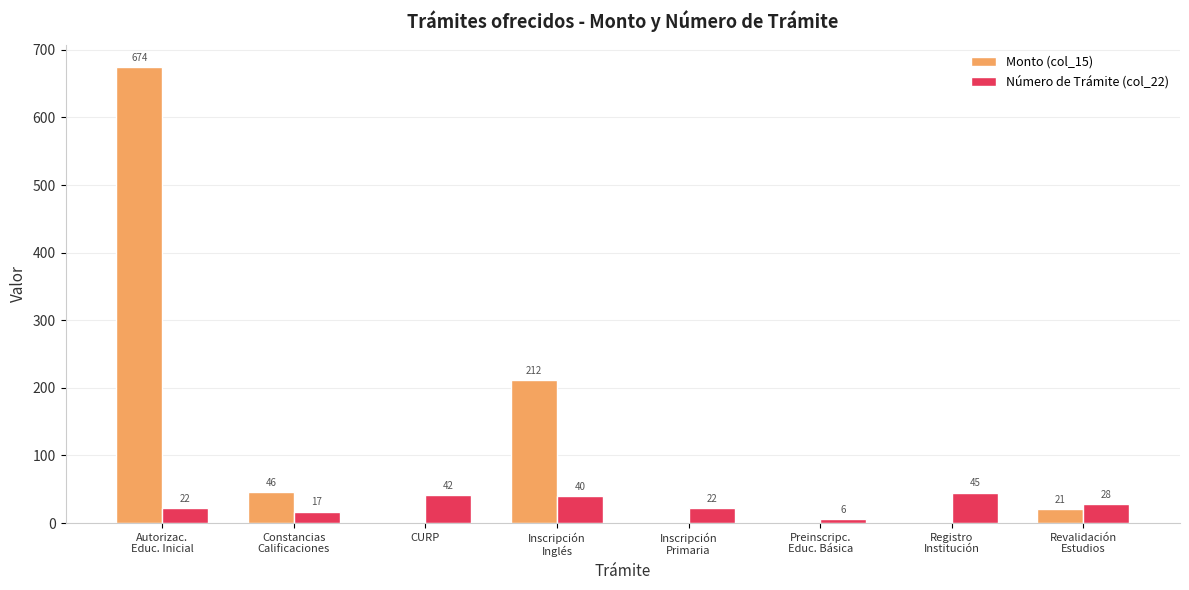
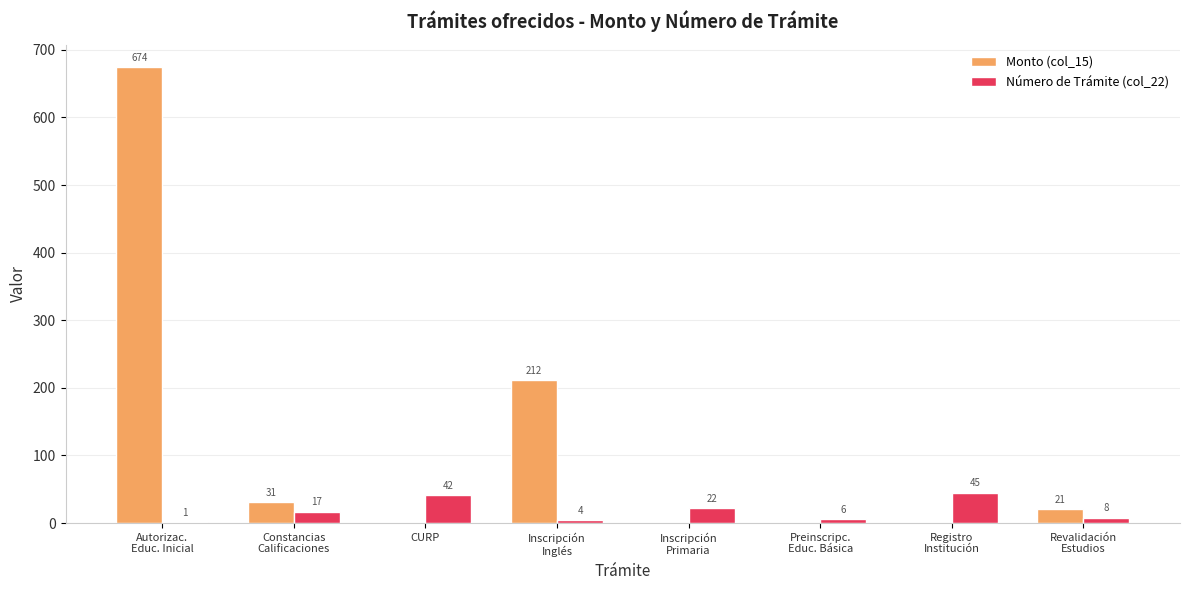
  {
    "Monto (col_15)": {
      "Autorizac. Educ. Inicial": 674,
-     "Constancias Calificaciones": 46,
+     "Constancias Calificaciones": 31,
      "Inscripción Inglés": 212,
      "Revalidación Estudios": 21
    },
    "Número de Trámite (col_22)": {
-     "Autorizac. Educ. Inicial": 22,
+     "Autorizac. Educ. Inicial": 1,
      "Constancias Calificaciones": 17,
      "CURP": 42,
-     "Inscripción Inglés": 40,
+     "Inscripción Inglés": 4,
      "Inscripción Primaria": 22,
      "Preinscripc. Educ. Básica": 6,
      "Registro Institución": 45,
-     "Revalidación Estudios": 28
+     "Revalidación Estudios": 8
    }
  }
